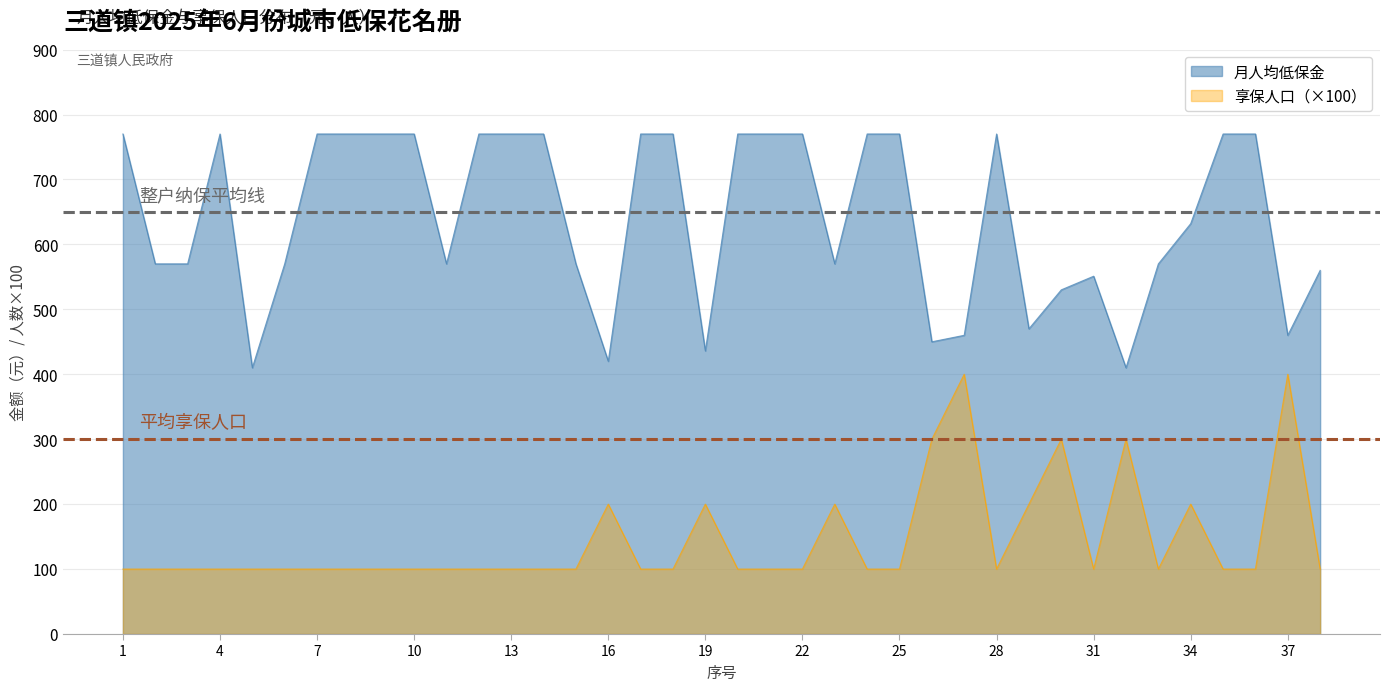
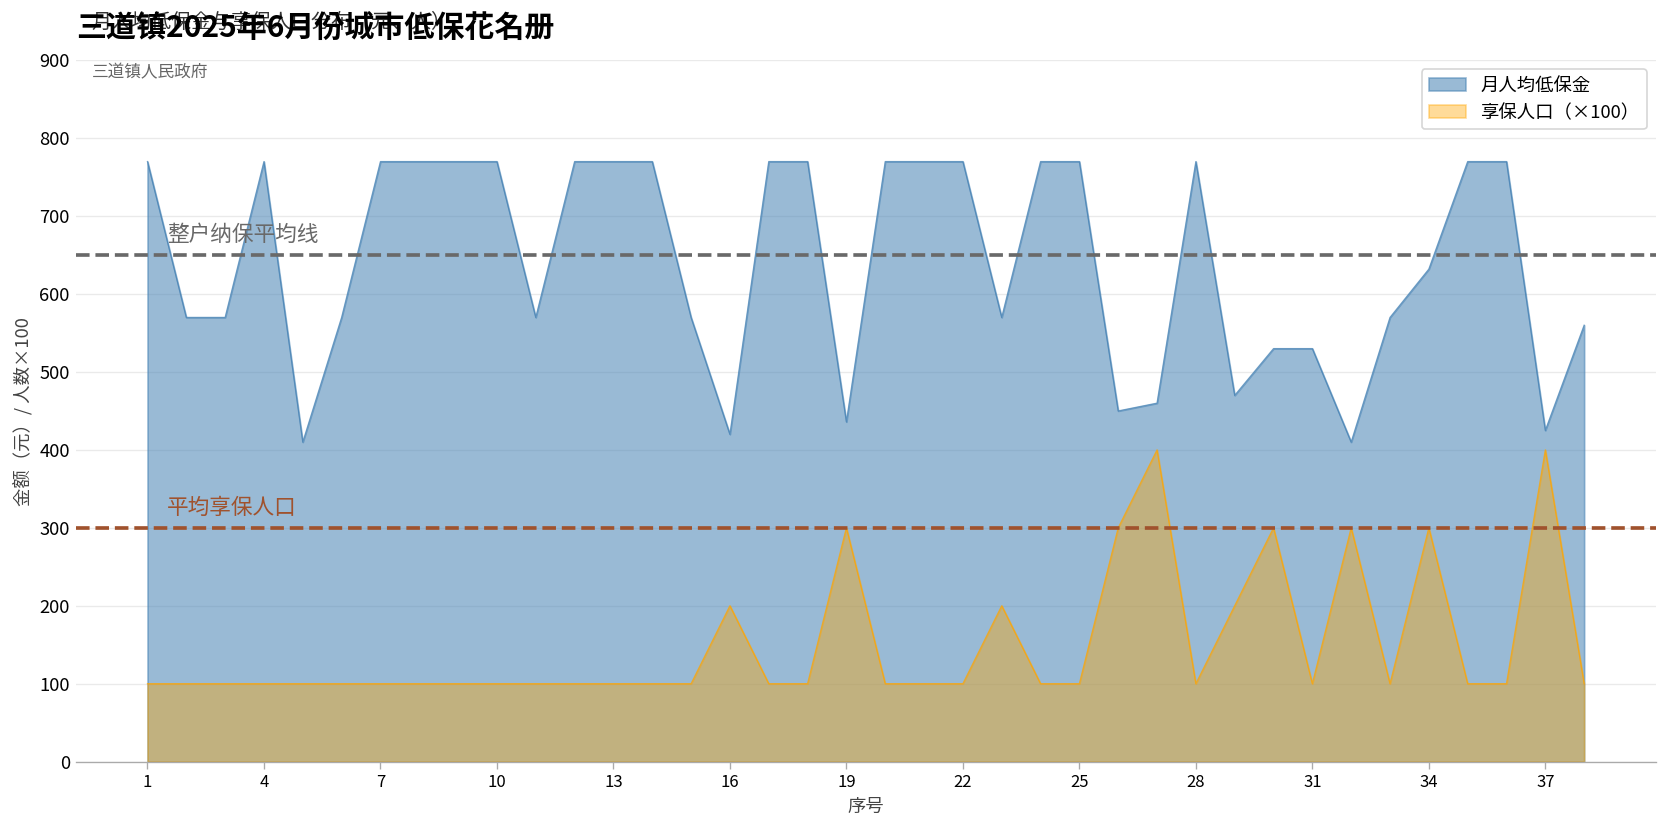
  {
    "月人均低保金": {
      "1": 770,
      "4": 770,
      "7": 770,
      "10": 770,
      "13": 770,
      "16": 420,
      "19": 440,
      "22": 770,
      "25": 770,
      "28": 770,
-     "31": 550,
+     "31": 530,
      "34": 630,
-     "37": 460
+     "37": 430
    },
    "享保人口（×100）": {
      "1": 100,
      "4": 100,
      "7": 100,
      "10": 100,
      "13": 100,
      "16": 200,
-     "19": 200,
+     "19": 300,
      "22": 100,
      "25": 100,
      "28": 100,
      "31": 100,
-     "34": 200,
+     "34": 300,
      "37": 400
    }
  }
